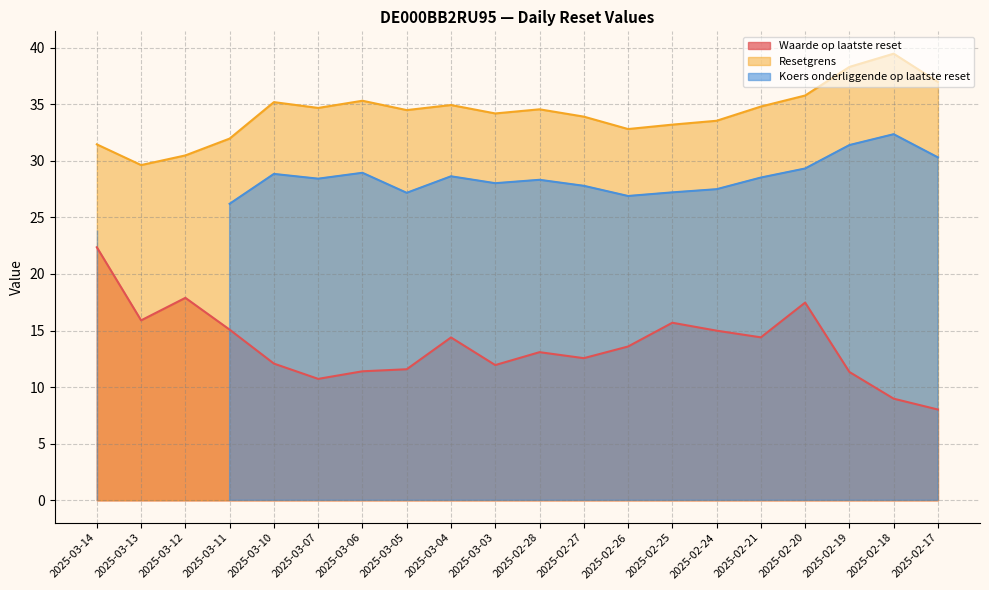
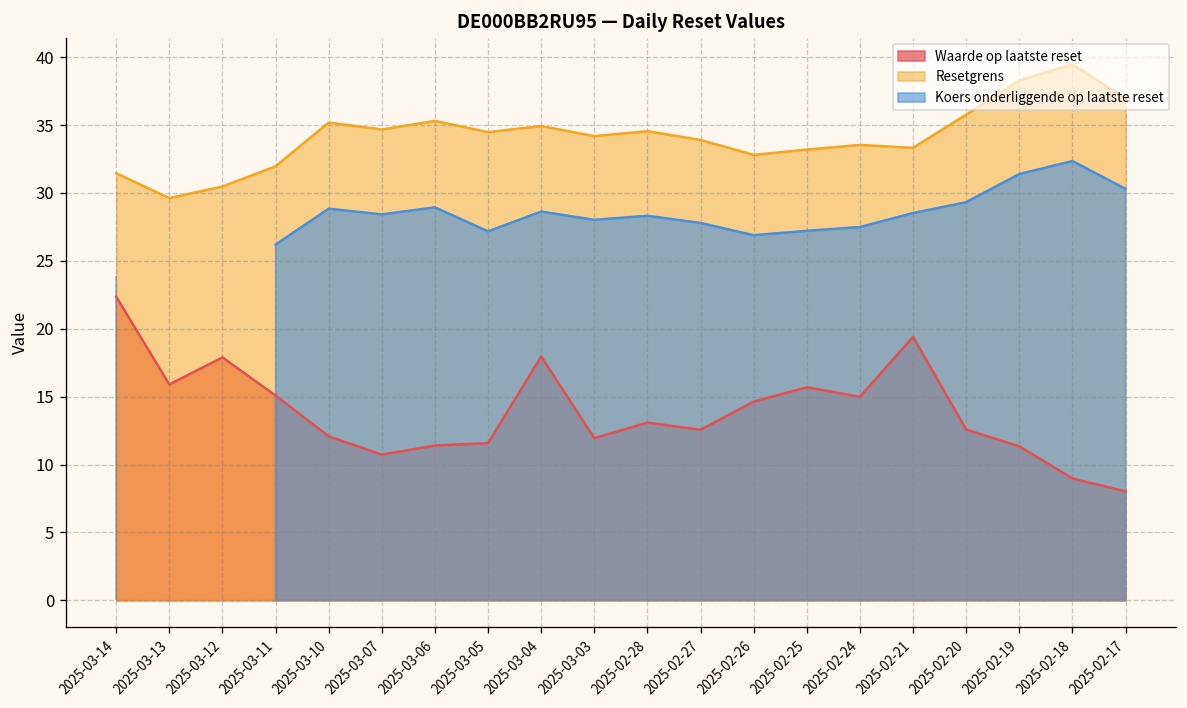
  {
    "Waarde op laatste reset": {
      "2025-03-14": 22.4,
      "2025-03-13": 15.9,
      "2025-03-12": 17.9,
      "2025-03-11": 15.1,
      "2025-03-10": 12.1,
      "2025-03-07": 10.7,
      "2025-03-06": 11.4,
      "2025-03-05": 11.6,
-     "2025-03-04": 14.4,
+     "2025-03-04": 18.0,
      "2025-03-03": 12.0,
      "2025-02-28": 13.1,
      "2025-02-27": 12.6,
-     "2025-02-26": 13.6,
+     "2025-02-26": 14.6,
      "2025-02-25": 15.7,
      "2025-02-24": 15.0,
-     "2025-02-21": 14.4,
-     "2025-02-20": 17.5,
+     "2025-02-21": 19.4,
+     "2025-02-20": 12.6,
      "2025-02-19": 11.3,
      "2025-02-18": 9.0,
      "2025-02-17": 8.0
    },
    "Resetgrens": {
      "2025-03-14": 31.5,
      "2025-03-13": 29.6,
      "2025-03-12": 30.5,
      "2025-03-11": 32.0,
      "2025-03-10": 35.2,
      "2025-03-07": 34.7,
      "2025-03-06": 35.3,
      "2025-03-05": 34.5,
      "2025-03-04": 34.9,
      "2025-03-03": 34.2,
      "2025-02-28": 34.6,
      "2025-02-27": 33.9,
      "2025-02-26": 32.8,
      "2025-02-25": 33.2,
      "2025-02-24": 33.5,
-     "2025-02-21": 34.8,
+     "2025-02-21": 33.3,
      "2025-02-20": 35.8
    }
  }
